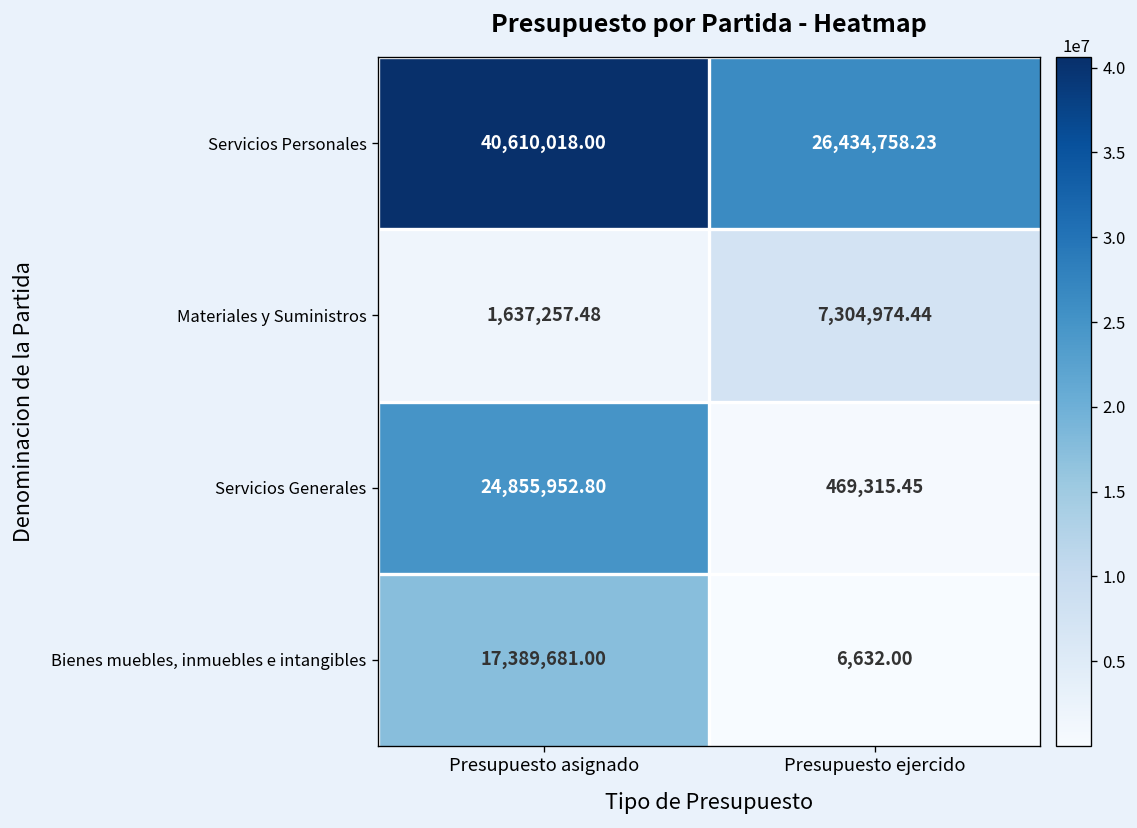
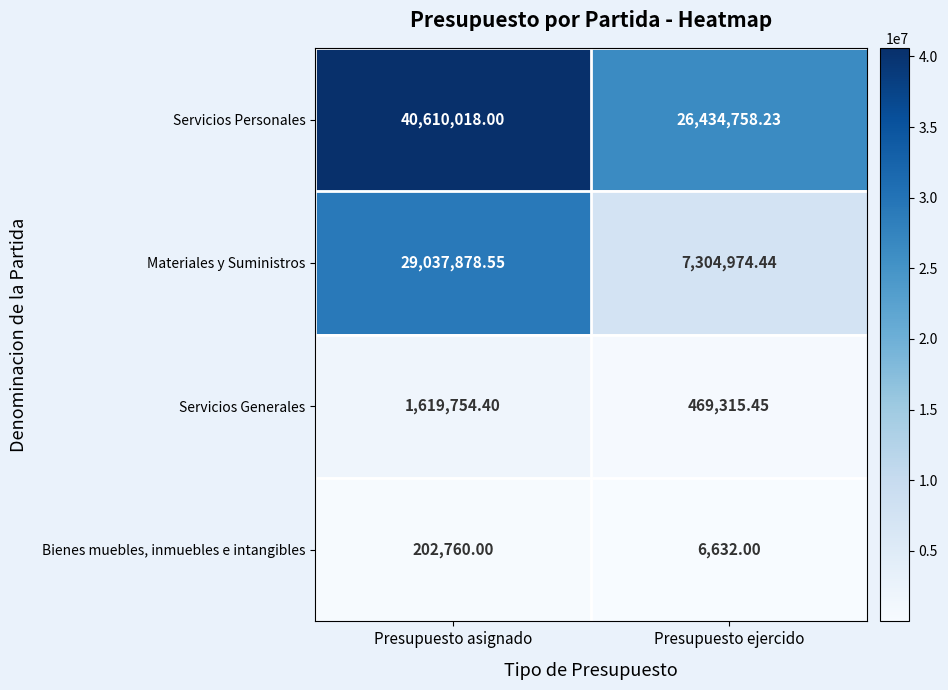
  {
    "Servicios Personales": {
      "Presupuesto asignado": "40,610,018.00",
      "Presupuesto ejercido": "26,434,758.23"
    },
    "Materiales y Suministros": {
-     "Presupuesto asignado": "1,637,257.48",
+     "Presupuesto asignado": "29,037,878.55",
      "Presupuesto ejercido": "7,304,974.44"
    },
    "Servicios Generales": {
-     "Presupuesto asignado": "24,855,952.80",
+     "Presupuesto asignado": "1,619,754.40",
      "Presupuesto ejercido": "469,315.45"
    },
    "Bienes muebles, inmuebles e intangibles": {
-     "Presupuesto asignado": "17,389,681.00",
+     "Presupuesto asignado": "202,760.00",
      "Presupuesto ejercido": "6,632.00"
    }
  }
